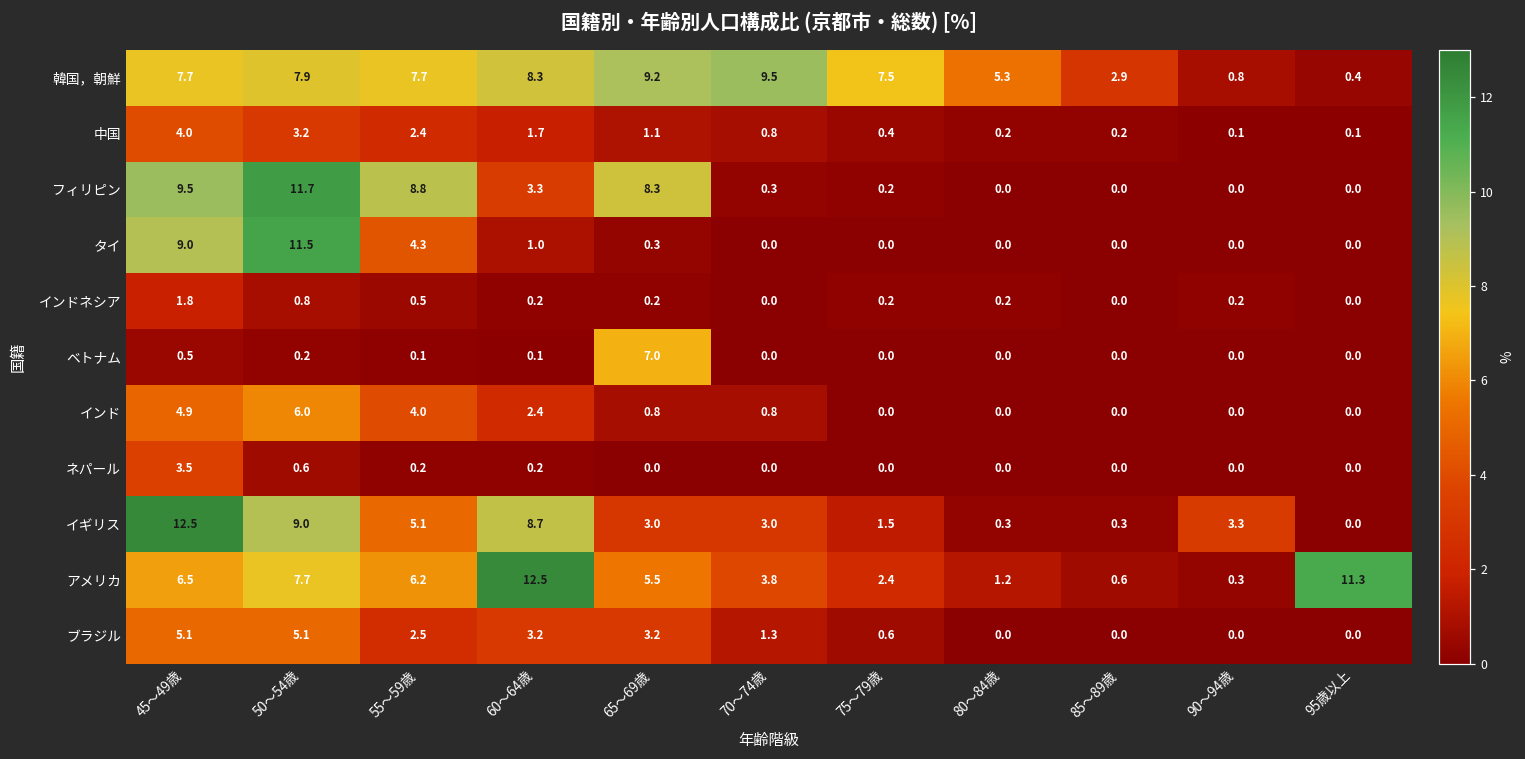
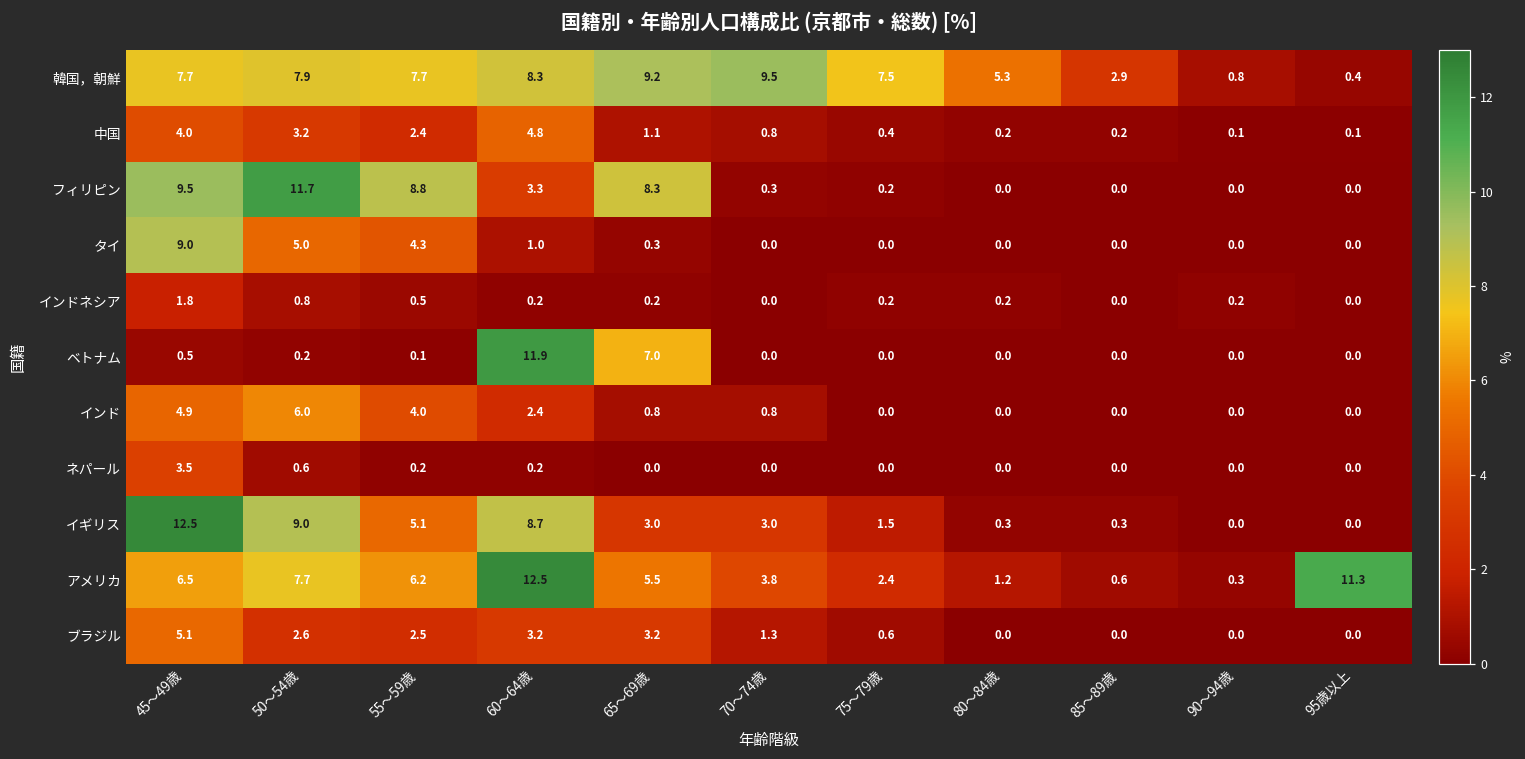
  {
    "韓国，朝鮮": {
      "45～49歳": 7.7,
      "50～54歳": 7.9,
      "55～59歳": 7.7,
      "60～64歳": 8.3,
      "65～69歳": 9.2,
      "70～74歳": 9.5,
      "75～79歳": 7.5,
      "80～84歳": 5.3,
      "85～89歳": 2.9,
      "90～94歳": 0.8,
      "95歳以上": 0.4
    },
    "中国": {
      "45～49歳": 4.0,
      "50～54歳": 3.2,
      "55～59歳": 2.4,
-     "60～64歳": 1.7,
+     "60～64歳": 4.8,
      "65～69歳": 1.1,
      "70～74歳": 0.8,
      "75～79歳": 0.4,
      "80～84歳": 0.2,
      "85～89歳": 0.2,
      "90～94歳": 0.1,
      "95歳以上": 0.1
    },
    "フィリピン": {
      "45～49歳": 9.5,
      "50～54歳": 11.7,
      "55～59歳": 8.8,
      "60～64歳": 3.3,
      "65～69歳": 8.3,
      "70～74歳": 0.3,
      "75～79歳": 0.2,
      "80～84歳": 0.0,
      "85～89歳": 0.0,
      "90～94歳": 0.0,
      "95歳以上": 0.0
    },
    "タイ": {
      "45～49歳": 9.0,
-     "50～54歳": 11.5,
+     "50～54歳": 5.0,
      "55～59歳": 4.3,
      "60～64歳": 1.0,
      "65～69歳": 0.3,
      "70～74歳": 0.0,
      "75～79歳": 0.0,
      "80～84歳": 0.0,
      "85～89歳": 0.0,
      "90～94歳": 0.0,
      "95歳以上": 0.0
    },
    "インドネシア": {
      "45～49歳": 1.8,
      "50～54歳": 0.8,
      "55～59歳": 0.5,
      "60～64歳": 0.2,
      "65～69歳": 0.2,
      "70～74歳": 0.0,
      "75～79歳": 0.2,
      "80～84歳": 0.2,
      "85～89歳": 0.0,
      "90～94歳": 0.2,
      "95歳以上": 0.0
    },
    "ベトナム": {
      "45～49歳": 0.5,
      "50～54歳": 0.2,
      "55～59歳": 0.1,
-     "60～64歳": 0.1,
+     "60～64歳": 11.9,
      "65～69歳": 7.0,
      "70～74歳": 0.0,
      "75～79歳": 0.0,
      "80～84歳": 0.0,
      "85～89歳": 0.0,
      "90～94歳": 0.0,
      "95歳以上": 0.0
    },
    "インド": {
      "45～49歳": 4.9,
      "50～54歳": 6.0,
      "55～59歳": 4.0,
      "60～64歳": 2.4,
      "65～69歳": 0.8,
      "70～74歳": 0.8,
      "75～79歳": 0.0,
      "80～84歳": 0.0,
      "85～89歳": 0.0,
      "90～94歳": 0.0,
      "95歳以上": 0.0
    },
    "ネパール": {
      "45～49歳": 3.5,
      "50～54歳": 0.6,
      "55～59歳": 0.2,
      "60～64歳": 0.2,
      "65～69歳": 0.0,
      "70～74歳": 0.0,
      "75～79歳": 0.0,
      "80～84歳": 0.0,
      "85～89歳": 0.0,
      "90～94歳": 0.0,
      "95歳以上": 0.0
    },
    "イギリス": {
      "45～49歳": 12.5,
      "50～54歳": 9.0,
      "55～59歳": 5.1,
      "60～64歳": 8.7,
      "65～69歳": 3.0,
      "70～74歳": 3.0,
      "75～79歳": 1.5,
      "80～84歳": 0.3,
      "85～89歳": 0.3,
-     "90～94歳": 3.3,
+     "90～94歳": 0.0,
      "95歳以上": 0.0
    },
    "アメリカ": {
      "45～49歳": 6.5,
      "50～54歳": 7.7,
      "55～59歳": 6.2,
      "60～64歳": 12.5,
      "65～69歳": 5.5,
      "70～74歳": 3.8,
      "75～79歳": 2.4,
      "80～84歳": 1.2,
      "85～89歳": 0.6,
      "90～94歳": 0.3,
      "95歳以上": 11.3
    },
    "ブラジル": {
      "45～49歳": 5.1,
-     "50～54歳": 5.1,
+     "50～54歳": 2.6,
      "55～59歳": 2.5,
      "60～64歳": 3.2,
      "65～69歳": 3.2,
      "70～74歳": 1.3,
      "75～79歳": 0.6,
      "80～84歳": 0.0,
      "85～89歳": 0.0,
      "90～94歳": 0.0,
      "95歳以上": 0.0
    }
  }
